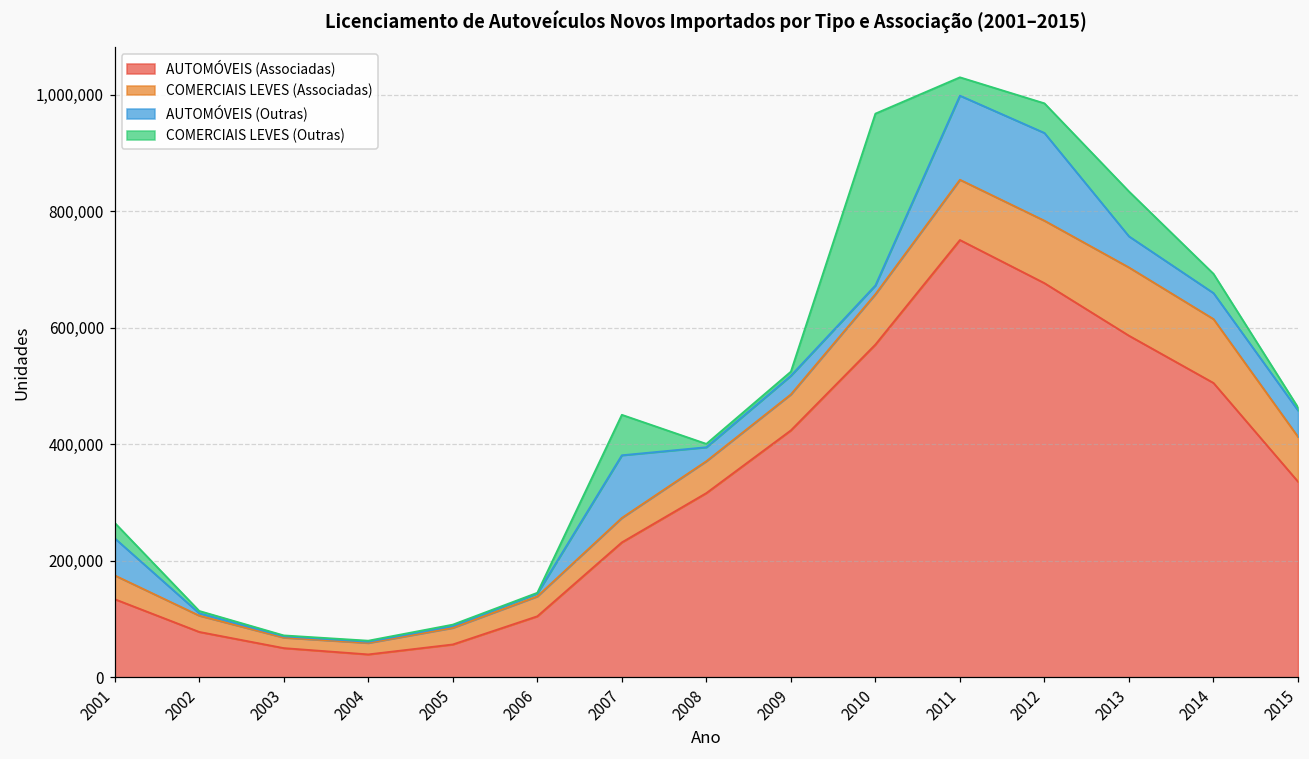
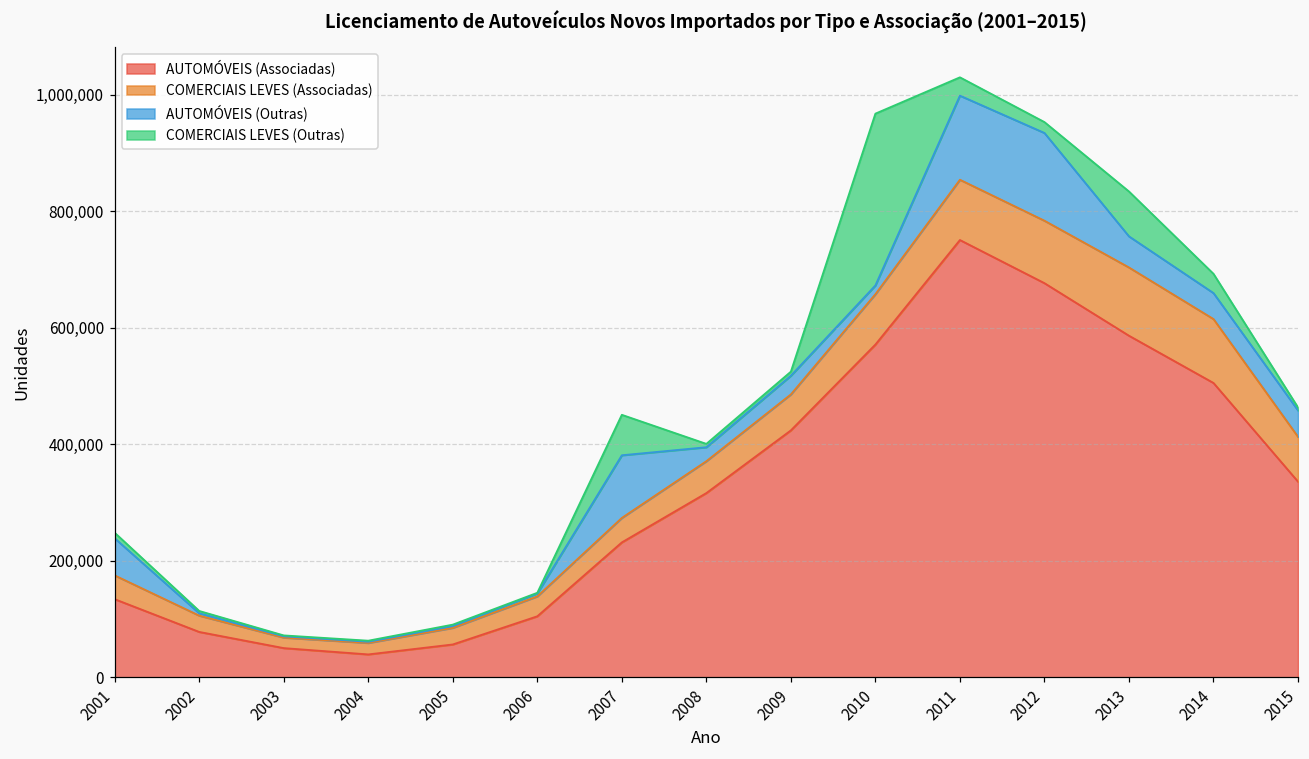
  {
    "AUTOMÓVEIS (Outras)": {
      "2001": "60,000",
      "2007": "110,000",
      "2008": "20,000",
      "2009": "30,000",
      "2010": "10,000",
      "2011": "140,000",
      "2012": "150,000",
      "2013": "50,000",
      "2014": "40,000",
      "2015": "50,000"
    },
    "COMERCIAIS LEVES (Outras)": {
-     "2001": "30,000",
+     "2001": "10,000",
      "2007": "70,000",
      "2008": "10,000",
      "2009": "10,000",
      "2010": "290,000",
      "2011": "30,000",
-     "2012": "50,000",
+     "2012": "20,000",
      "2013": "80,000",
      "2014": "30,000",
      "2015": "10,000"
    }
  }
